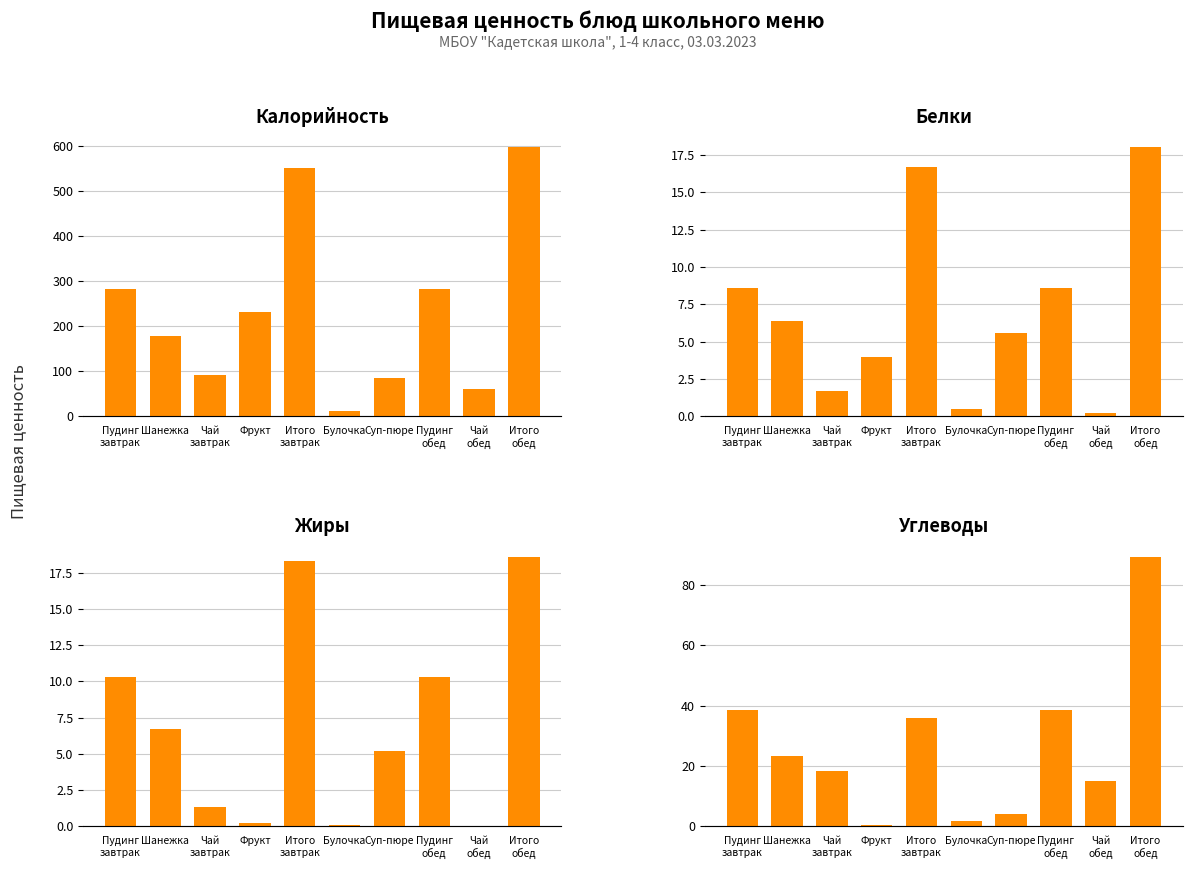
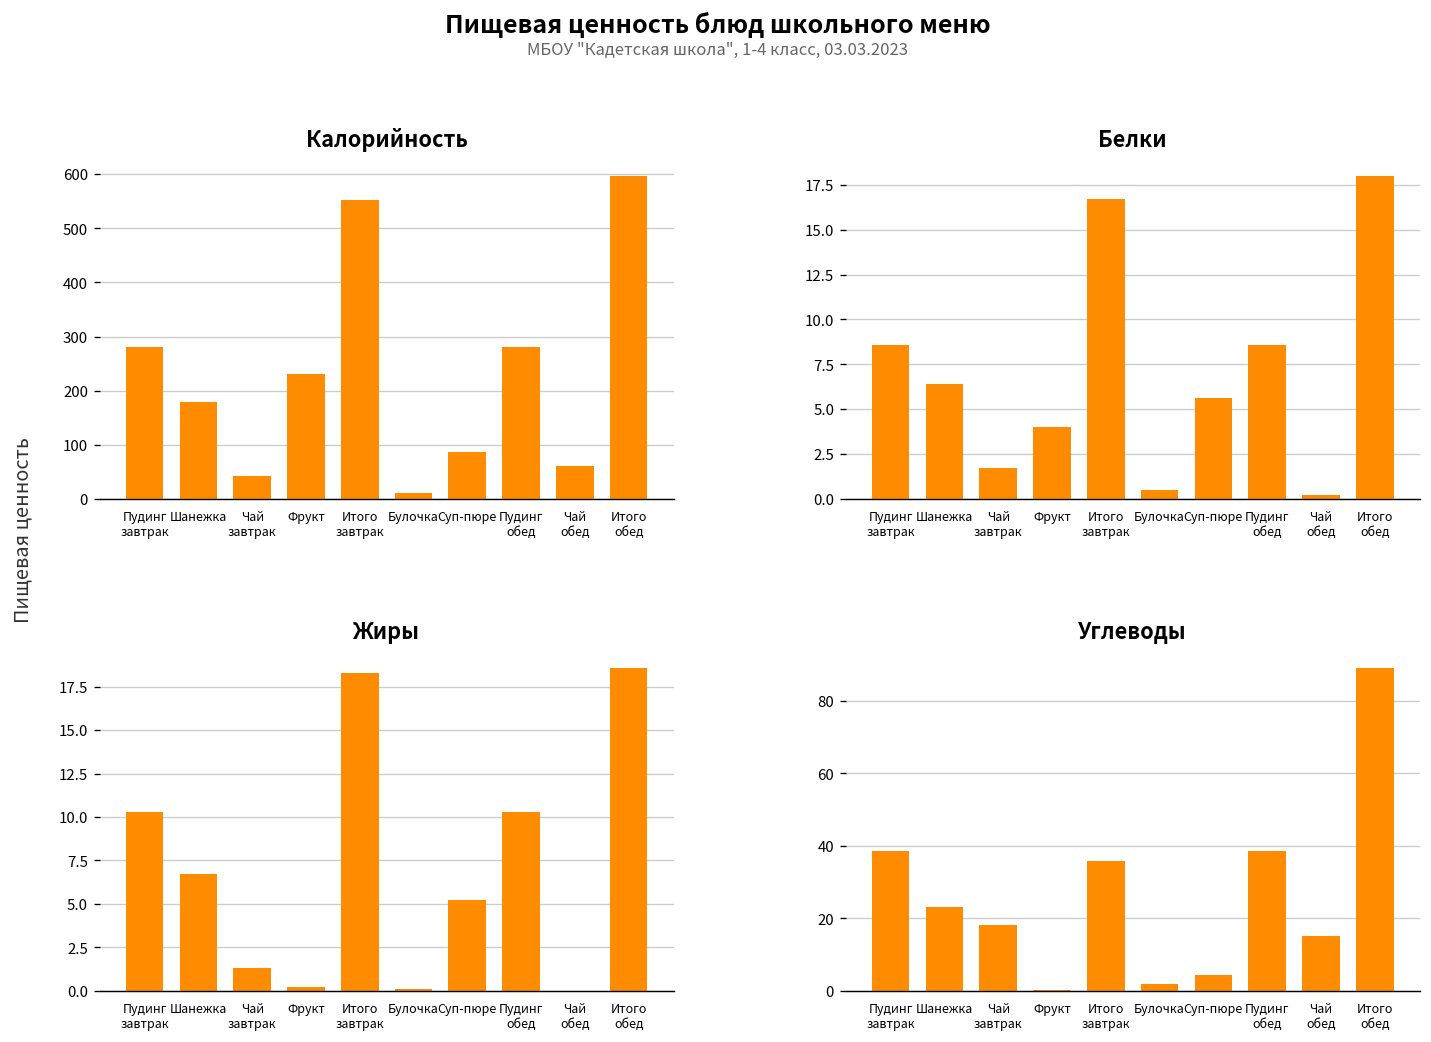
  {
    "Калорийность": {
      "Пудинг завтрак": 280,
      "Шанежка": 180,
-     "Чай завтрак": 90,
+     "Чай завтрак": 40,
      "Фрукт": 230,
      "Итого завтрак": 550,
      "Булочка": 10,
      "Суп-пюре": 90,
      "Пудинг обед": 280,
      "Чай обед": 60,
      "Итого обед": 600
    },
    "Белки": {
      "Пудинг завтрак": 8.6,
      "Шанежка": 6.4,
      "Чай завтрак": 1.7,
      "Фрукт": 4.0,
      "Итого завтрак": 16.7,
      "Булочка": 0.5,
      "Суп-пюре": 5.6,
      "Пудинг обед": 8.6,
      "Чай обед": 0.2,
      "Итого обед": 18.0
    },
    "Жиры": {
      "Пудинг завтрак": 10.3,
      "Шанежка": 6.7,
      "Чай завтрак": 1.3,
      "Фрукт": 0.2,
      "Итого завтрак": 18.3,
      "Суп-пюре": 5.2,
      "Пудинг обед": 10.3,
      "Чай обед": 0.0,
      "Итого обед": 18.6
    },
    "Углеводы": {
      "Пудинг завтрак": 39,
      "Шанежка": 23,
      "Чай завтрак": 18,
      "Итого завтрак": 36,
      "Булочка": 2,
      "Суп-пюре": 4,
      "Пудинг обед": 39,
      "Чай обед": 15,
      "Итого обед": 89
    }
  }
